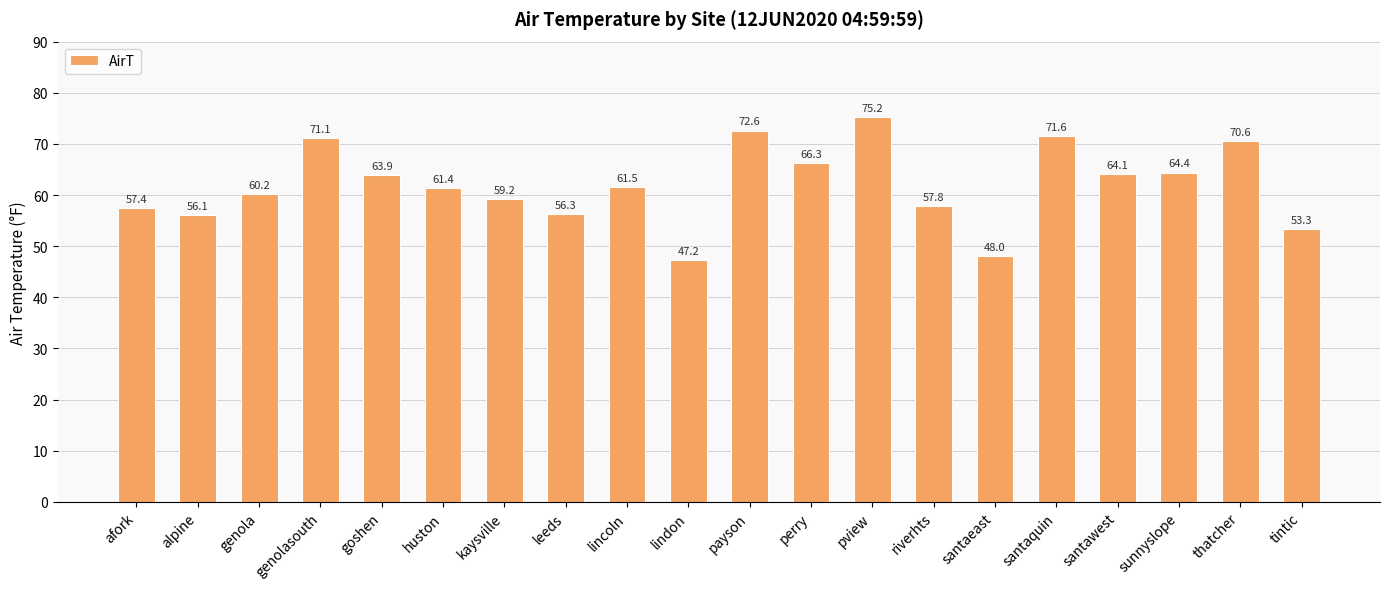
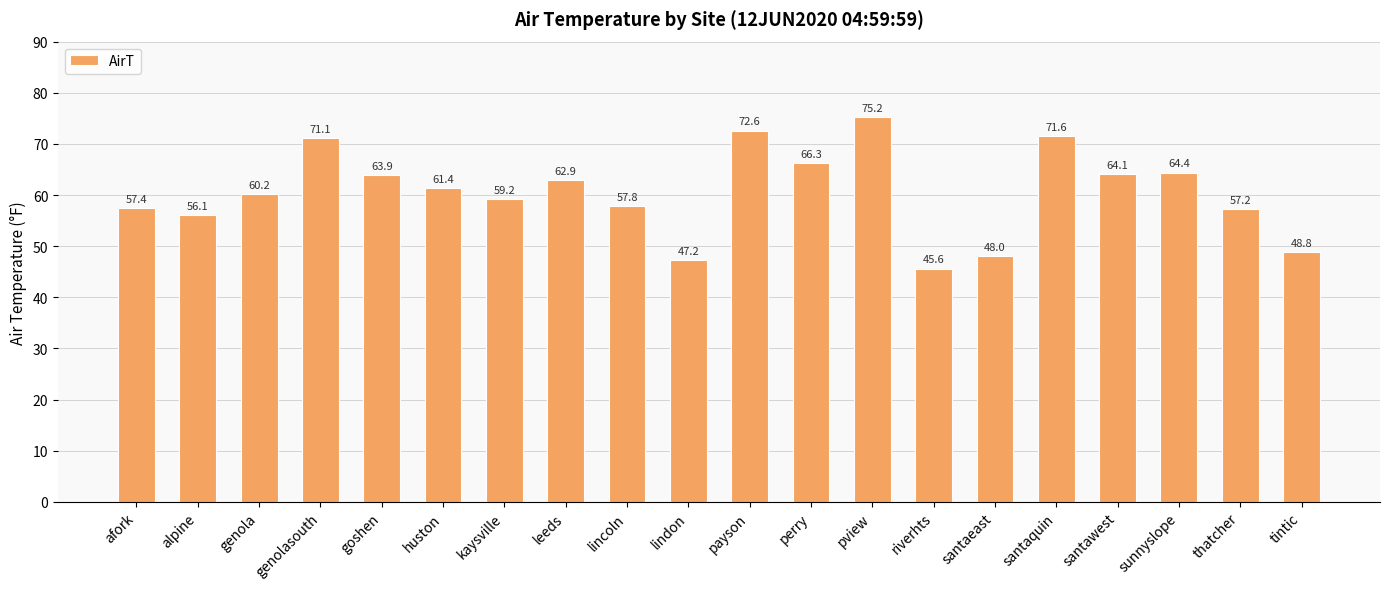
  {
    "afork": 57.4,
    "alpine": 56.1,
    "genola": 60.2,
    "genolasouth": 71.1,
    "goshen": 63.9,
    "huston": 61.4,
    "kaysville": 59.2,
-   "leeds": 56.3,
-   "lincoln": 61.5,
+   "leeds": 62.9,
+   "lincoln": 57.8,
    "lindon": 47.2,
    "payson": 72.6,
    "perry": 66.3,
    "pview": 75.2,
-   "riverhts": 57.8,
+   "riverhts": 45.6,
    "santaeast": 48.0,
    "santaquin": 71.6,
    "santawest": 64.1,
    "sunnyslope": 64.4,
-   "thatcher": 70.6,
-   "tintic": 53.3
+   "thatcher": 57.2,
+   "tintic": 48.8
  }
